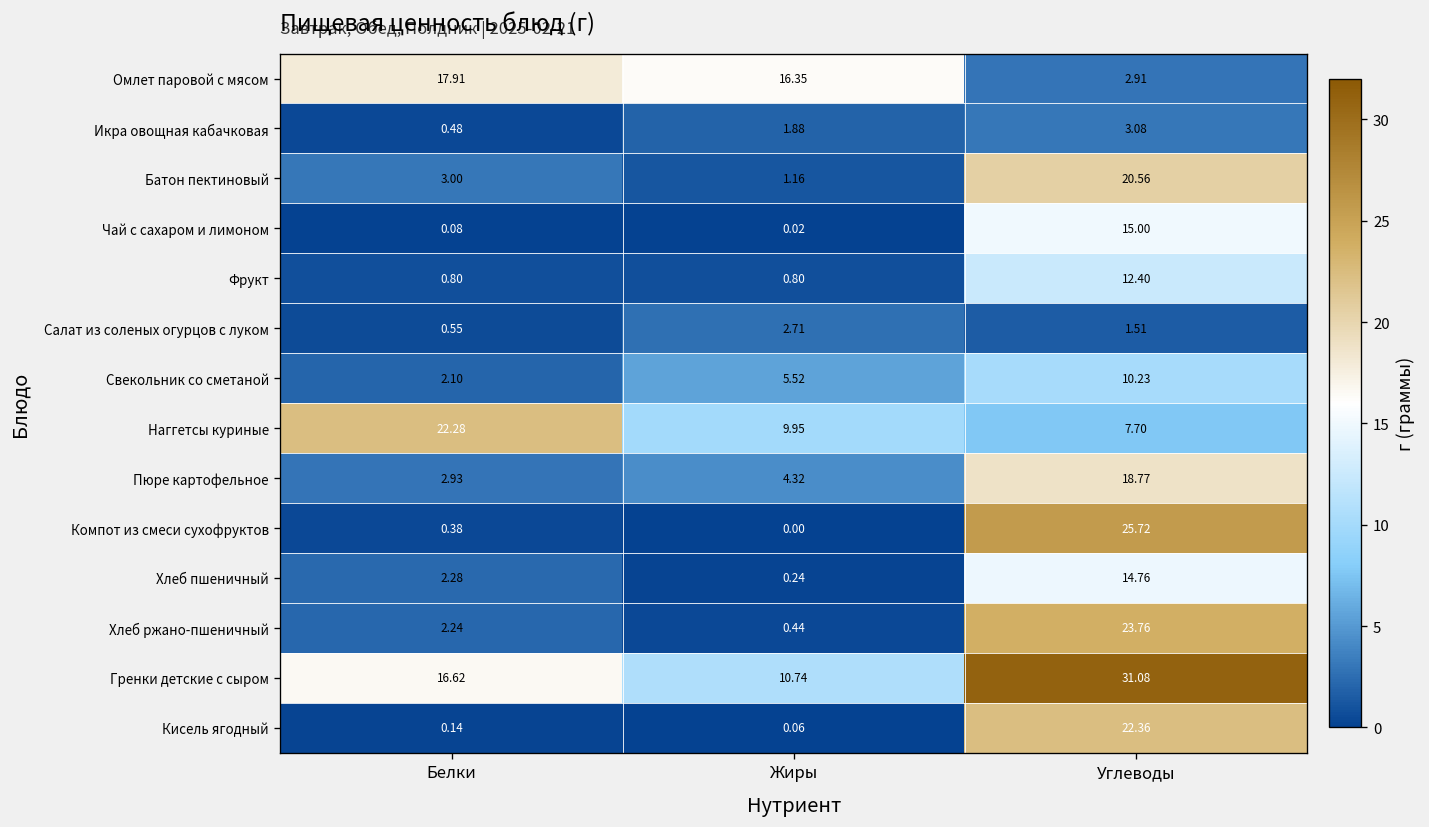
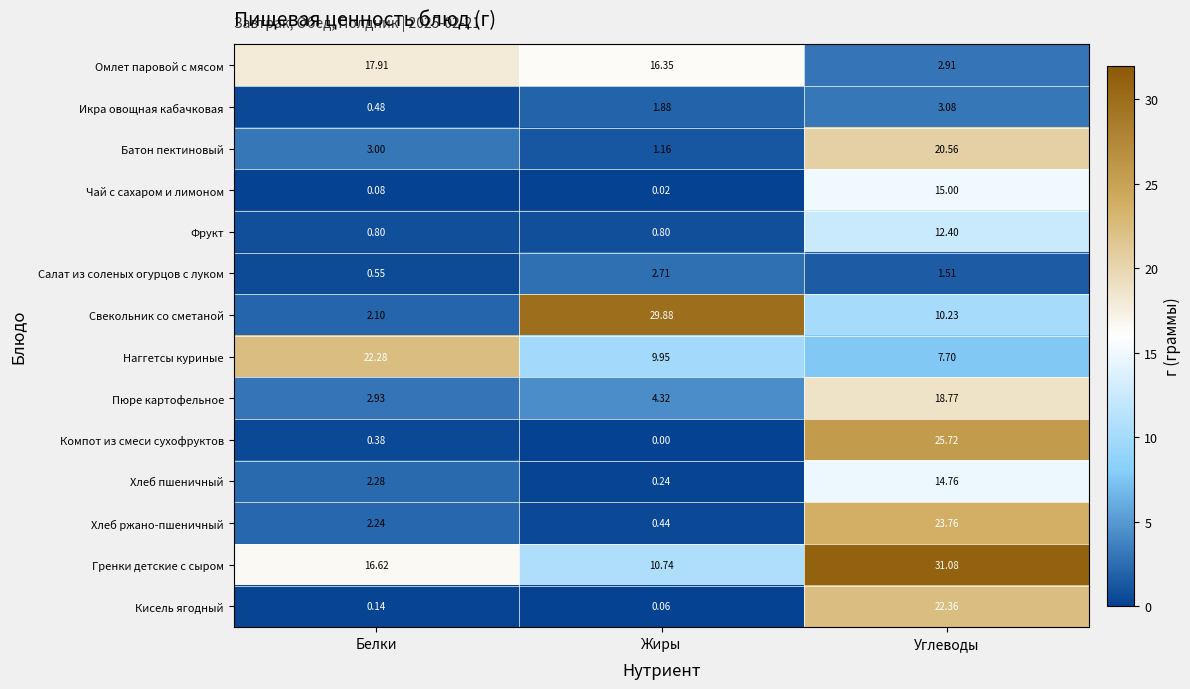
  {
    "Омлет паровой с мясом": {
      "Белки": 17.91,
      "Жиры": 16.35,
      "Углеводы": 2.91
    },
    "Икра овощная кабачковая": {
      "Белки": 0.48,
      "Жиры": 1.88,
      "Углеводы": 3.08
    },
    "Батон пектиновый": {
      "Белки": 3.00,
      "Жиры": 1.16,
      "Углеводы": 20.56
    },
    "Чай с сахаром и лимоном": {
      "Белки": 0.08,
      "Жиры": 0.02,
      "Углеводы": 15.00
    },
    "Фрукт": {
      "Белки": 0.80,
      "Жиры": 0.80,
      "Углеводы": 12.40
    },
    "Салат из соленых огурцов с луком": {
      "Белки": 0.55,
      "Жиры": 2.71,
      "Углеводы": 1.51
    },
    "Свекольник со сметаной": {
      "Белки": 2.10,
-     "Жиры": 5.52,
+     "Жиры": 29.88,
      "Углеводы": 10.23
    },
    "Наггетсы куриные": {
      "Белки": 22.28,
      "Жиры": 9.95,
      "Углеводы": 7.70
    },
    "Пюре картофельное": {
      "Белки": 2.93,
      "Жиры": 4.32,
      "Углеводы": 18.77
    },
    "Компот из смеси сухофруктов": {
      "Белки": 0.38,
      "Жиры": 0.00,
      "Углеводы": 25.72
    },
    "Хлеб пшеничный": {
      "Белки": 2.28,
      "Жиры": 0.24,
      "Углеводы": 14.76
    },
    "Хлеб ржано-пшеничный": {
      "Белки": 2.24,
      "Жиры": 0.44,
      "Углеводы": 23.76
    },
    "Гренки детские с сыром": {
      "Белки": 16.62,
      "Жиры": 10.74,
      "Углеводы": 31.08
    },
    "Кисель ягодный": {
      "Белки": 0.14,
      "Жиры": 0.06,
      "Углеводы": 22.36
    }
  }
